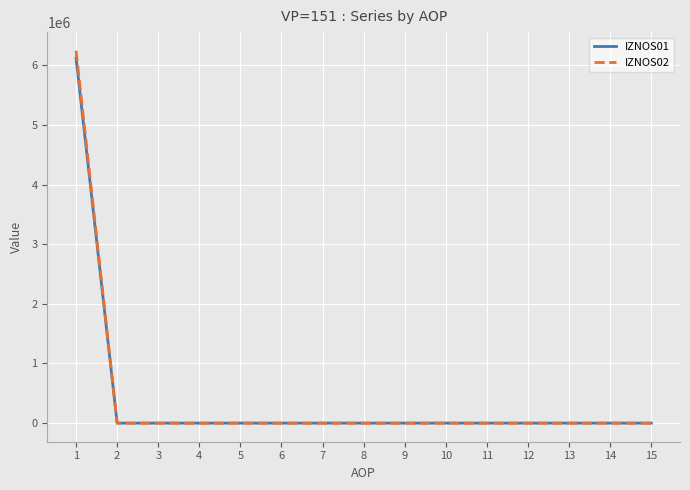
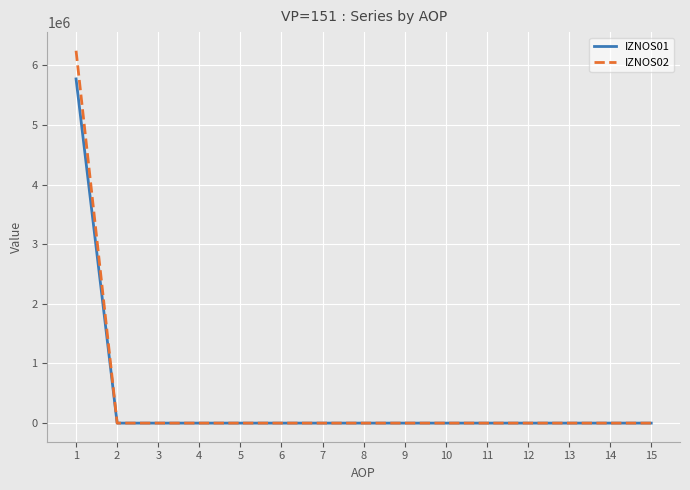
  {
    "IZNOS01": {
-     "1": 6100000
+     "1": 5800000
    },
    "IZNOS02": {
      "1": 6200000
    }
  }
